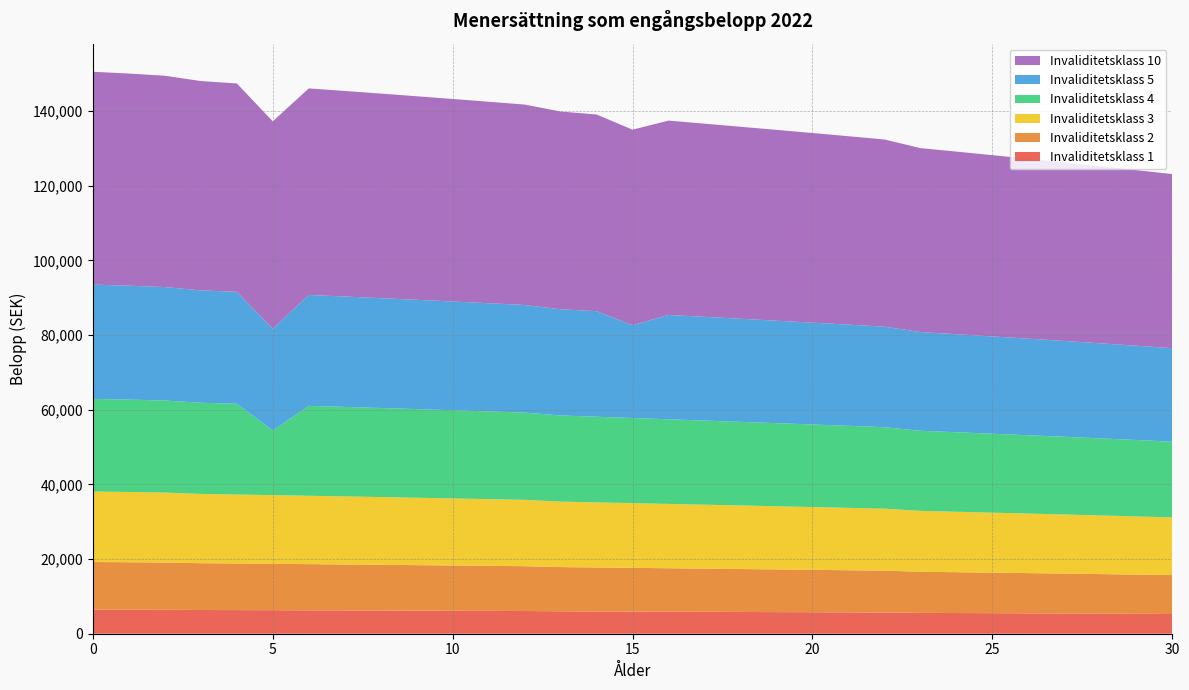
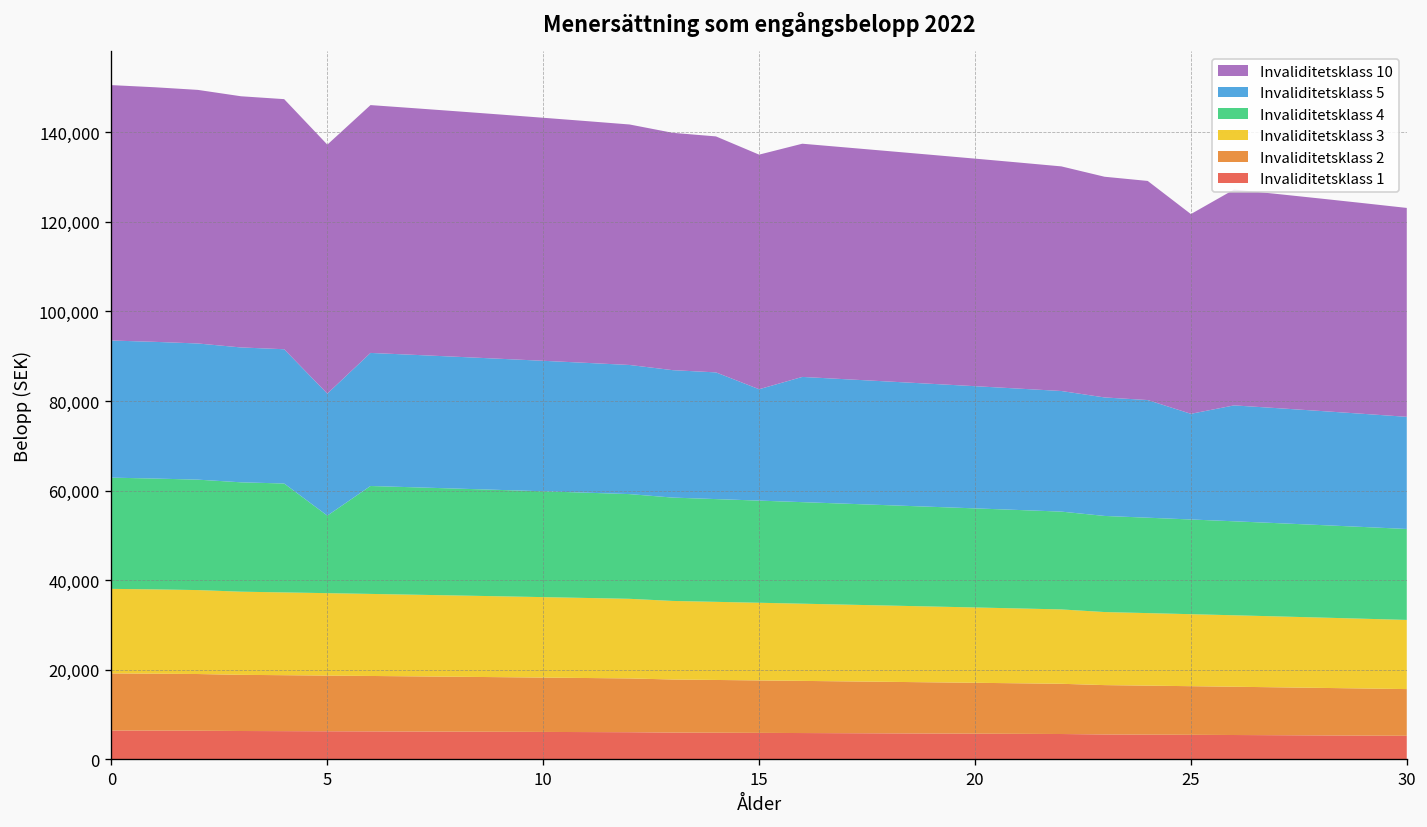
  {
    "Invaliditetsklass 3": {
      "0": "19,000",
      "5": "18,000",
      "10": "18,000",
      "15": "17,000",
      "20": "17,000",
      "25": "16,000",
      "30": "15,000"
    },
    "Invaliditetsklass 4": {
      "0": "25,000",
      "5": "17,000",
      "10": "24,000",
      "15": "23,000",
      "20": "22,000",
      "25": "21,000",
      "30": "20,000"
    },
    "Invaliditetsklass 5": {
      "0": "31,000",
      "5": "27,000",
      "10": "29,000",
      "15": "25,000",
      "20": "27,000",
-     "25": "26,000",
+     "25": "24,000",
      "30": "25,000"
    },
    "Invaliditetsklass 10": {
      "0": "57,000",
      "5": "56,000",
      "10": "54,000",
      "15": "52,000",
      "20": "51,000",
-     "25": "49,000",
+     "25": "45,000",
      "30": "47,000"
    }
  }
